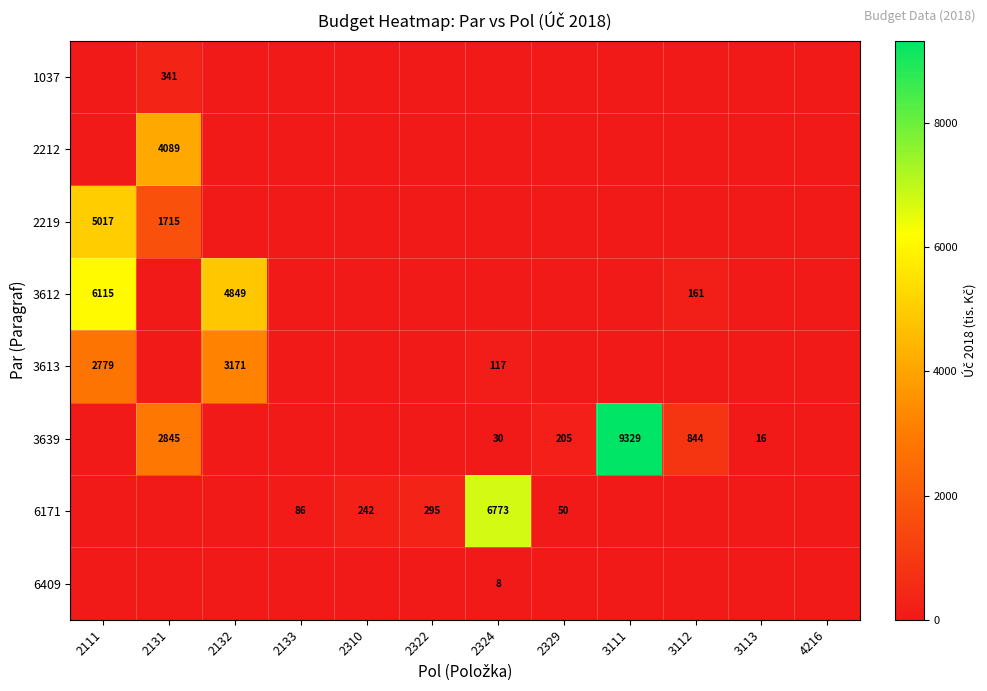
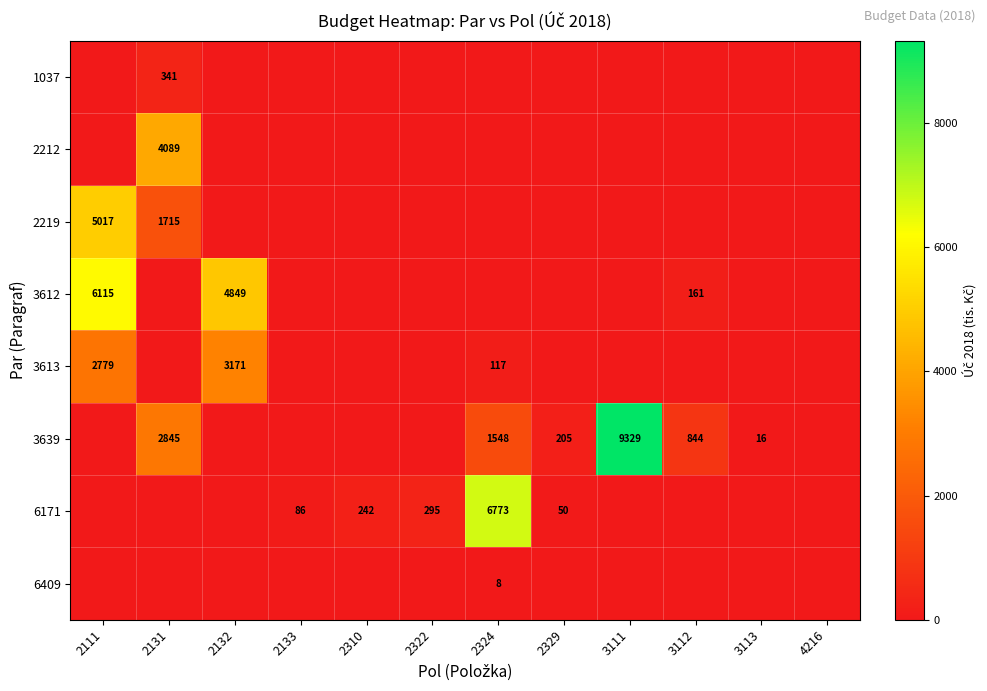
  {
    "1037": {
      "2131": 341
    },
    "2212": {
      "2131": 4089
    },
    "2219": {
      "2111": 5017,
      "2131": 1715
    },
    "3612": {
      "2111": 6115,
      "2132": 4849,
      "3112": 161
    },
    "3613": {
      "2111": 2779,
      "2132": 3171,
      "2324": 117
    },
    "3639": {
      "2131": 2845,
-     "2324": 30,
+     "2324": 1548,
      "2329": 205,
      "3111": 9329,
      "3112": 844,
      "3113": 16
    },
    "6171": {
      "2133": 86,
      "2310": 242,
      "2322": 295,
      "2324": 6773,
      "2329": 50
    },
    "6409": {
      "2324": 8
    }
  }
